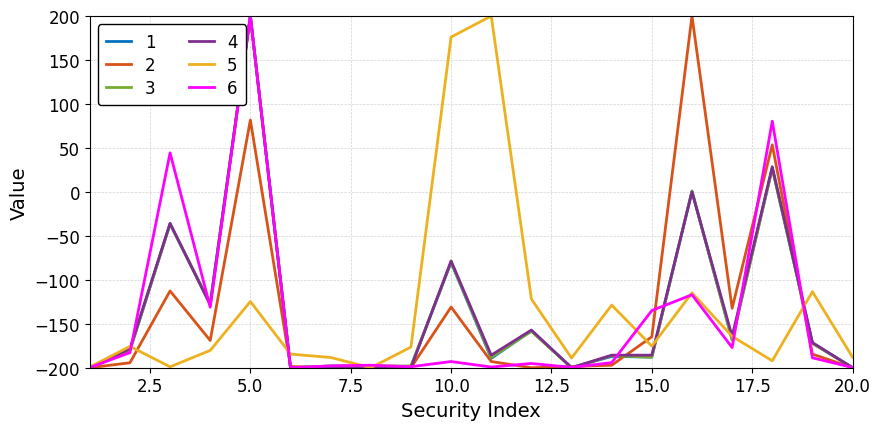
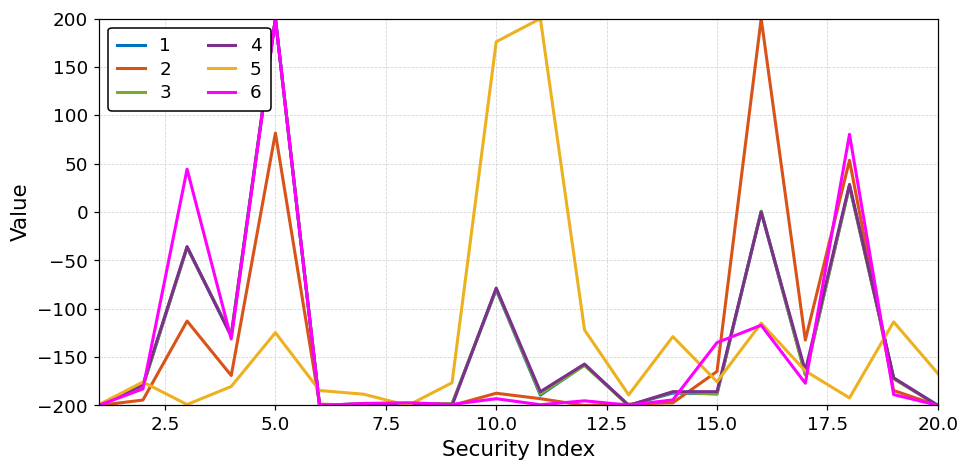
  {
    "2": {
      "5.0": 80,
-     "10.0": -130,
+     "10.0": -190,
      "15.0": -160
    },
    "5": {
      "5.0": -120,
      "10.0": 180,
      "15.0": -180,
-     "20.0": -190
+     "20.0": -170
    },
    "6": {
      "10.0": -190,
      "15.0": -130
    }
  }
